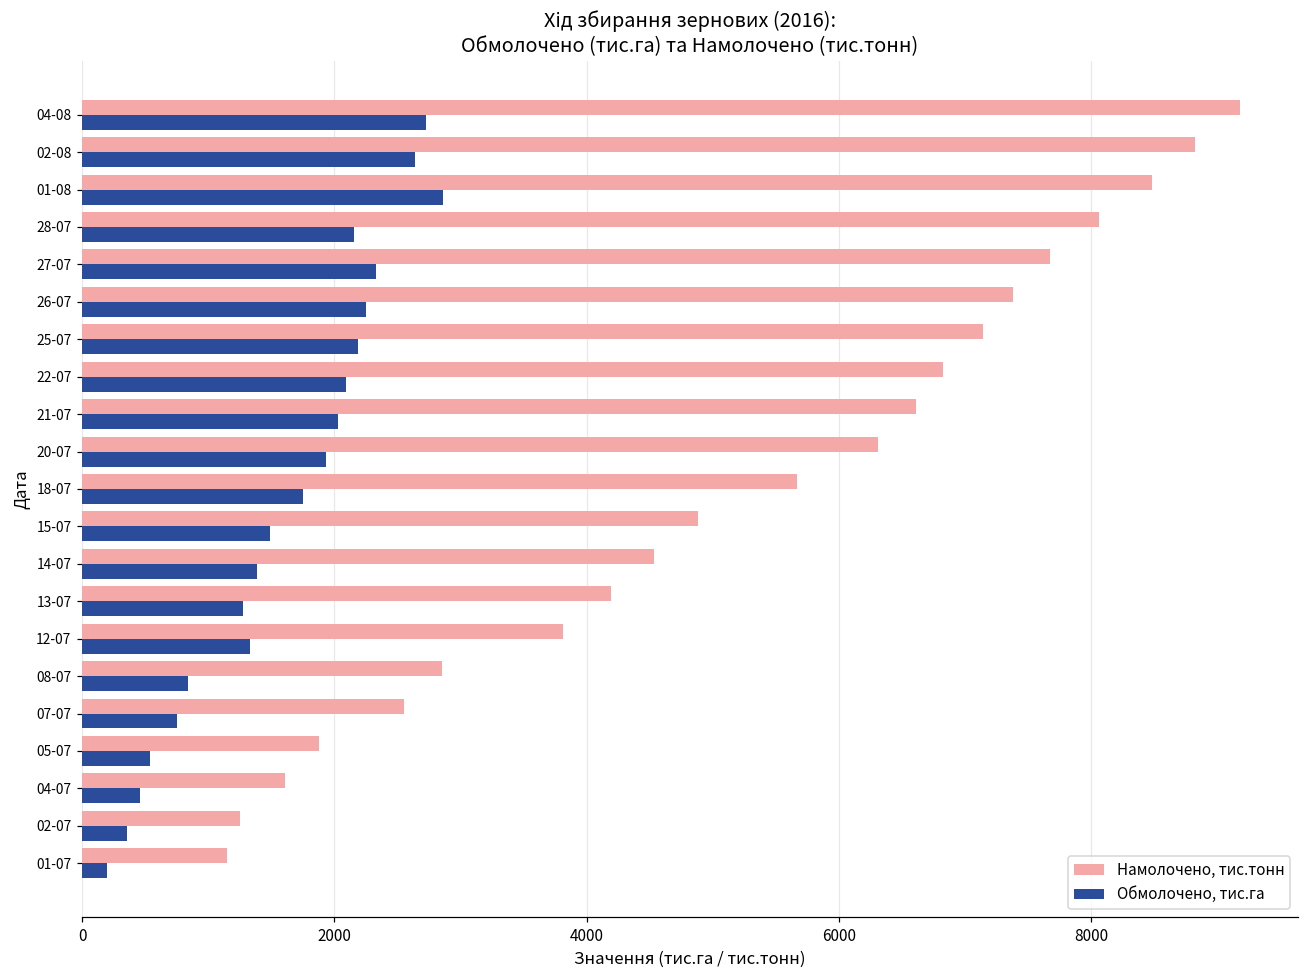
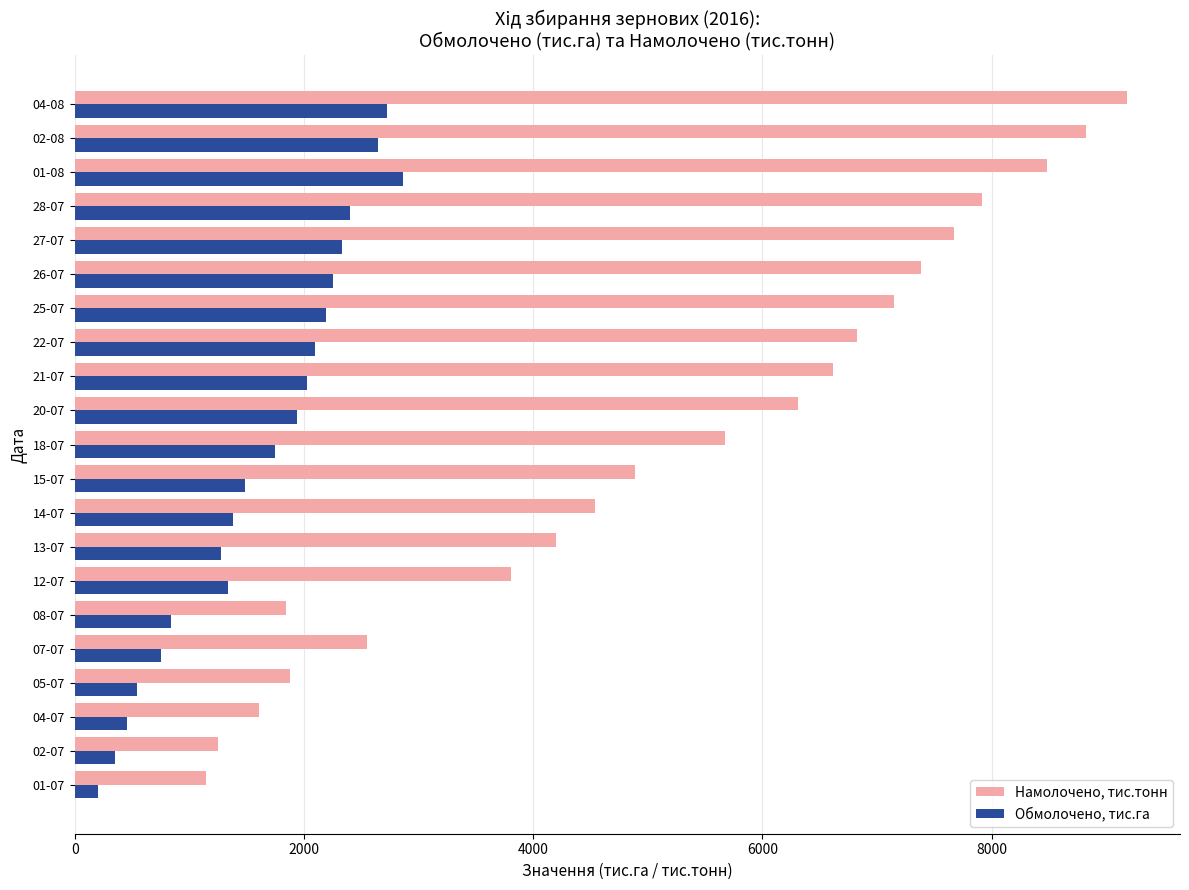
  {
    "Намолочено, тис.тонн": {
      "04-08": 9180,
      "02-08": 8830,
      "01-08": 8480,
-     "28-07": 8070,
+     "28-07": 7920,
      "27-07": 7670,
      "26-07": 7390,
      "25-07": 7140,
      "22-07": 6830,
      "21-07": 6610,
      "20-07": 6310,
      "18-07": 5670,
      "15-07": 4880,
      "14-07": 4540,
      "13-07": 4200,
      "12-07": 3810,
-     "08-07": 2860,
+     "08-07": 1850,
      "07-07": 2550,
      "05-07": 1880,
      "04-07": 1610,
      "02-07": 1250,
      "01-07": 1150
    },
    "Обмолочено, тис.га": {
      "04-08": 2730,
      "02-08": 2640,
      "01-08": 2870,
-     "28-07": 2150,
+     "28-07": 2400,
      "27-07": 2330,
      "26-07": 2250,
      "25-07": 2190,
      "22-07": 2090,
      "21-07": 2030,
      "20-07": 1940,
      "18-07": 1750,
      "15-07": 1490,
      "14-07": 1380,
      "13-07": 1270,
      "12-07": 1340,
      "08-07": 840,
      "07-07": 750,
      "05-07": 540,
      "04-07": 460,
      "02-07": 350,
      "01-07": 200
    }
  }
